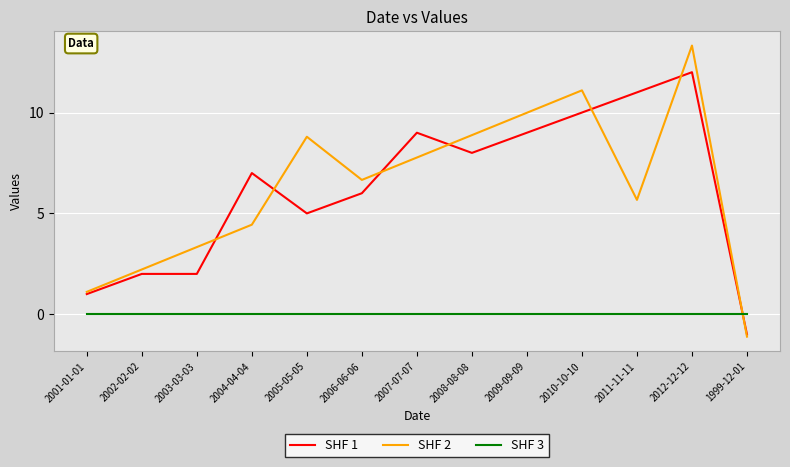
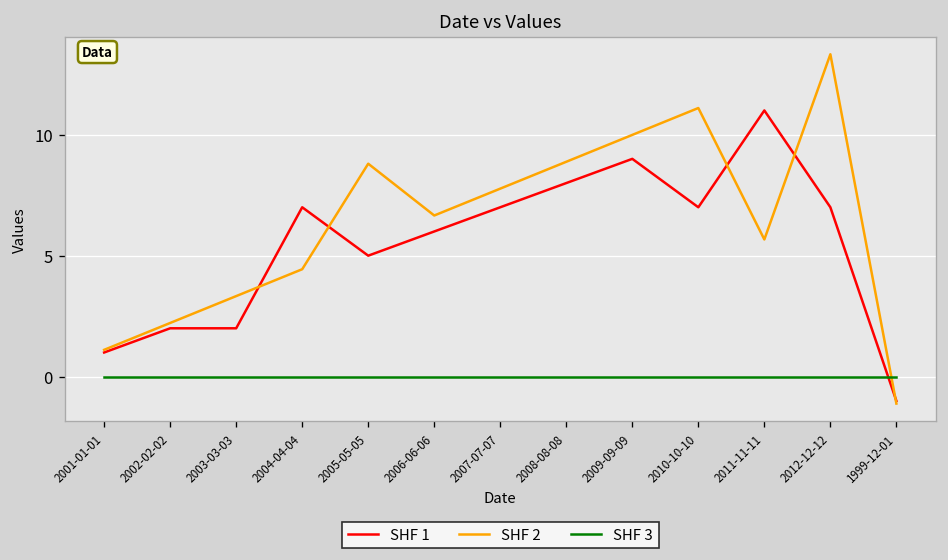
  {
    "SHF 1": {
      "2002-02-02": 2,
      "2003-03-03": 2,
      "2004-04-04": 7,
      "2005-05-05": 5,
      "2006-06-06": 6,
-     "2007-07-07": 9,
+     "2007-07-07": 7,
      "2008-08-08": 8,
      "2009-09-09": 9,
-     "2010-10-10": 10,
+     "2010-10-10": 7,
      "2011-11-11": 11,
-     "2012-12-12": 12
+     "2012-12-12": 7
    },
    "SHF 2": {
      "2002-02-02": 2.2,
      "2003-03-03": 3.3,
      "2004-04-04": 4.4,
      "2005-05-05": 8.8,
      "2006-06-06": 6.7,
      "2007-07-07": 7.8,
      "2008-08-08": 9,
      "2009-09-09": 10,
      "2010-10-10": 11,
      "2011-11-11": 5.7,
      "2012-12-12": 13.3
    },
    "SHF 3": {
      "2001-01-01": 0,
      "2002-02-02": 0,
      "2003-03-03": 0,
      "2004-04-04": 0,
      "2005-05-05": 0,
      "2006-06-06": 0,
      "2007-07-07": 0,
      "2008-08-08": 0,
      "2009-09-09": 0,
      "2010-10-10": 0,
      "2011-11-11": 0,
      "2012-12-12": 0,
      "1999-12-01": 0
    }
  }
